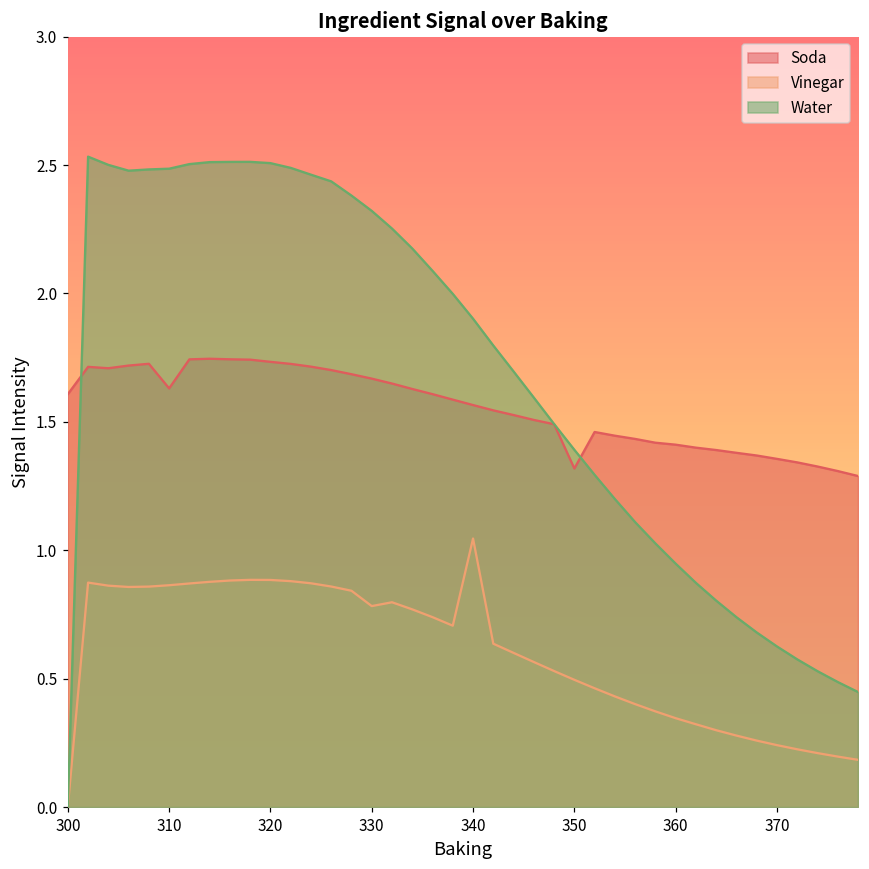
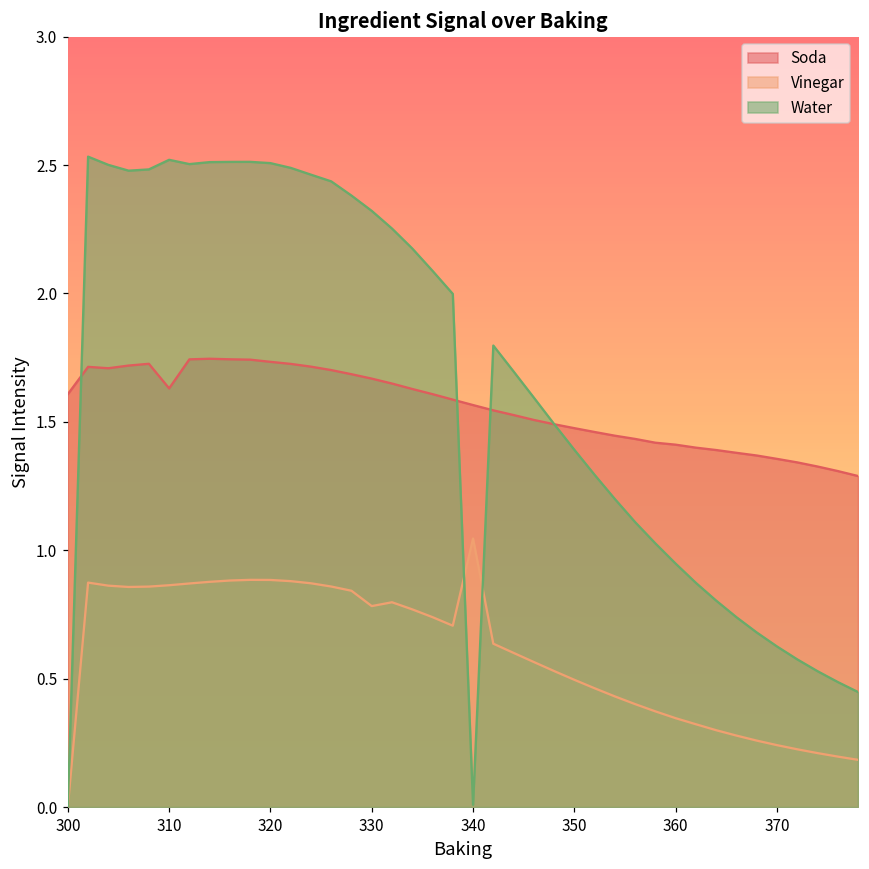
  {
    "Soda": {
      "300": 1.61,
      "310": 1.63,
      "320": 1.73,
      "330": 1.67,
      "340": 1.57,
-     "350": 1.32,
+     "350": 1.48,
      "360": 1.41,
      "370": 1.36
    },
    "Vinegar": {
      "310": 0.86,
      "320": 0.88,
      "330": 0.78,
      "340": 1.05,
      "350": 0.50,
      "360": 0.35,
      "370": 0.24
    },
    "Water": {
-     "310": 2.49,
+     "310": 2.52,
      "320": 2.51,
      "330": 2.32,
-     "340": 1.90,
+     "340": 0.01,
      "350": 1.39,
      "360": 0.95,
      "370": 0.63
    }
  }
